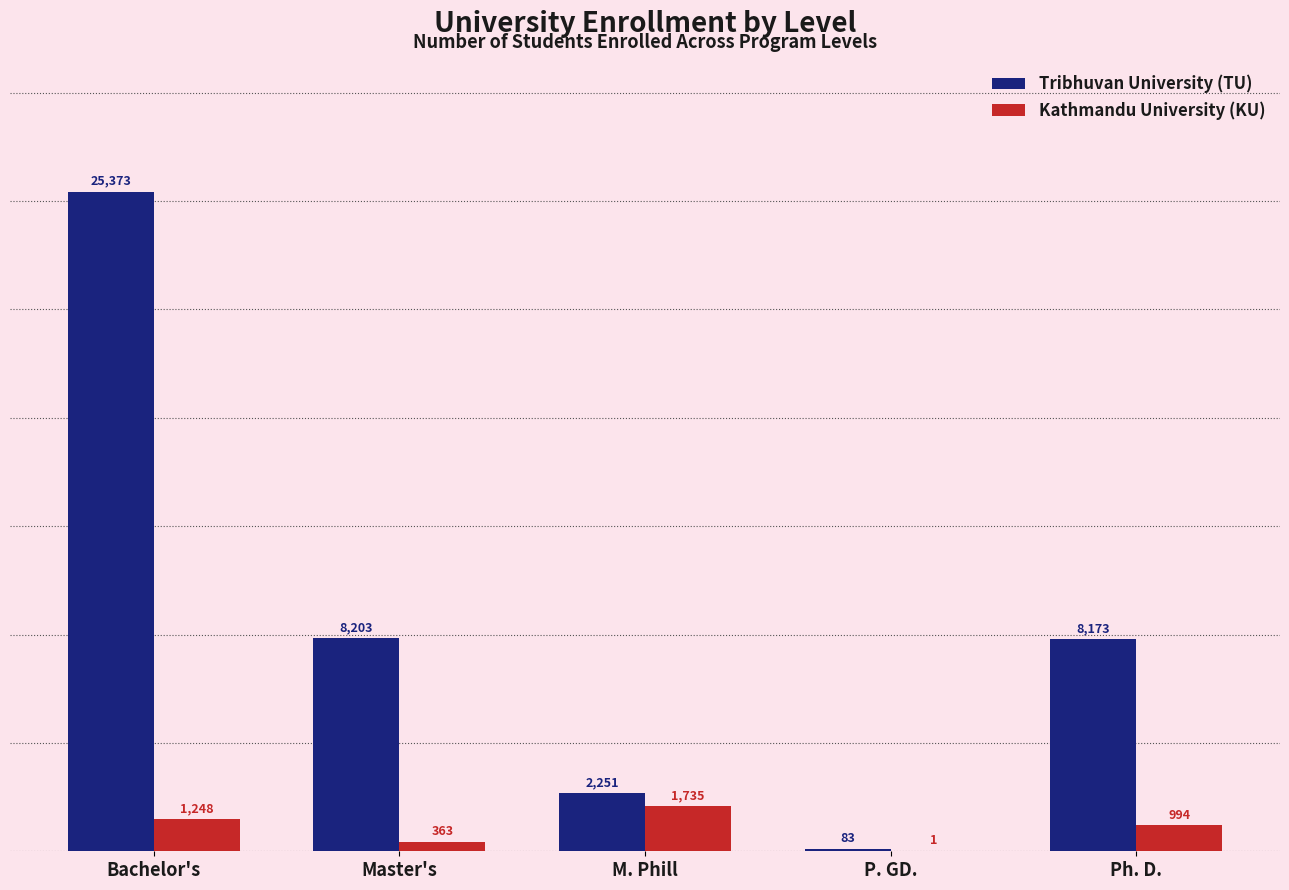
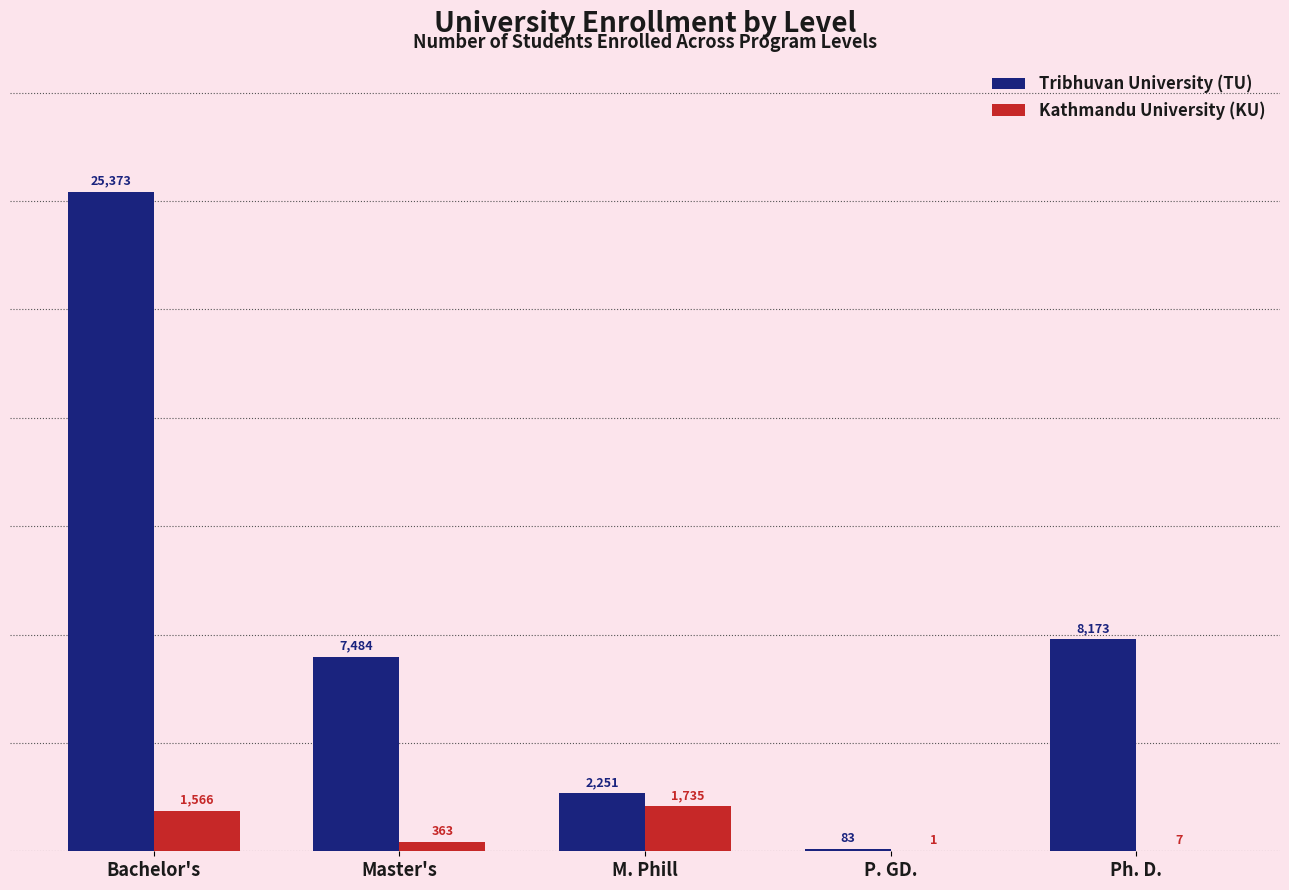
  {
    "Tribhuvan University (TU)": {
      "Bachelor's": "25,373",
-     "Master's": "8,203",
+     "Master's": "7,484",
      "M. Phill": "2,251",
      "P. GD.": "83",
      "Ph. D.": "8,173"
    },
    "Kathmandu University (KU)": {
-     "Bachelor's": "1,248",
+     "Bachelor's": "1,566",
      "Master's": "363",
      "M. Phill": "1,735",
      "P. GD.": "1",
-     "Ph. D.": "994"
+     "Ph. D.": "7"
    }
  }
